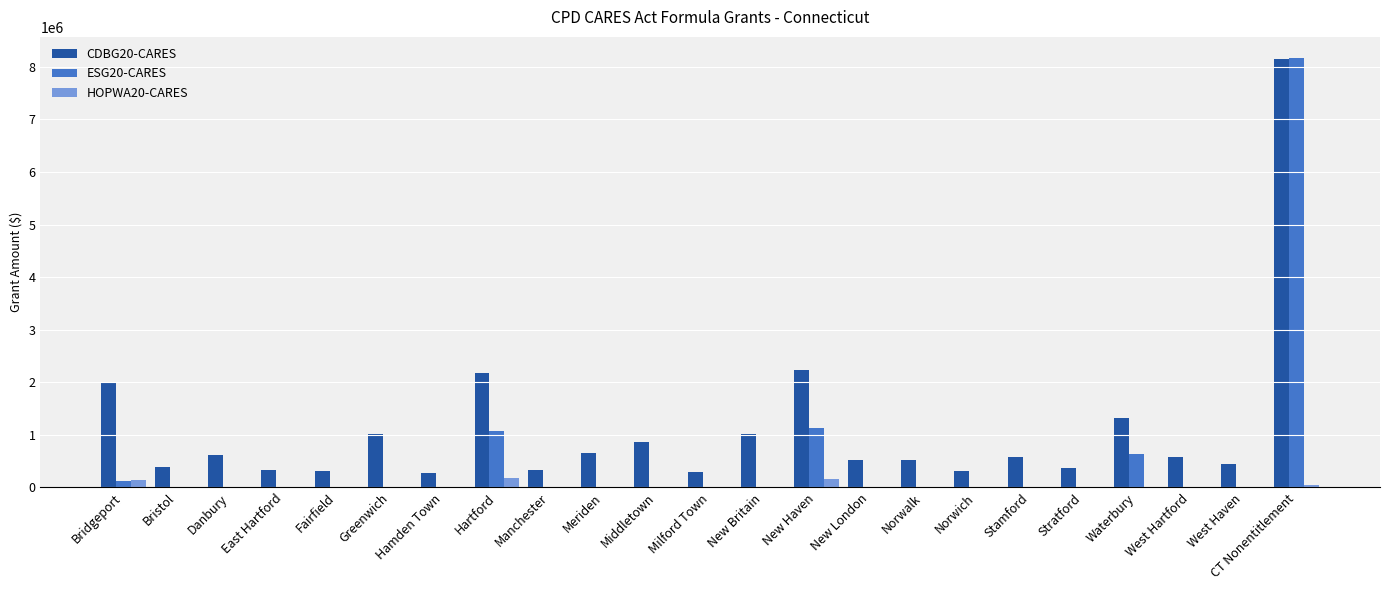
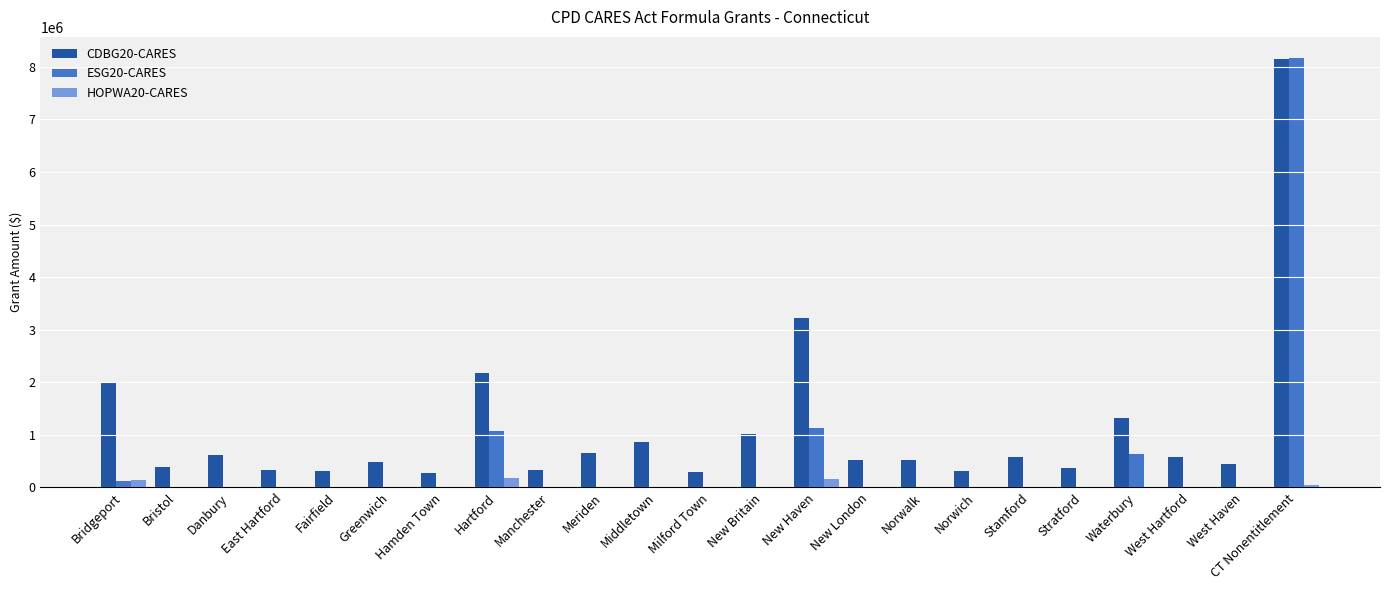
  {
    "CDBG20-CARES": {
      "Bridgeport": 2000000,
      "Bristol": 400000,
      "Danbury": 600000,
      "East Hartford": 300000,
      "Fairfield": 300000,
-     "Greenwich": 1000000,
+     "Greenwich": 500000,
      "Hamden Town": 300000,
      "Hartford": 2200000,
      "Manchester": 300000,
      "Meriden": 600000,
      "Middletown": 900000,
      "Milford Town": 300000,
      "New Britain": 1000000,
-     "New Haven": 2200000,
+     "New Haven": 3200000,
      "New London": 500000,
      "Norwalk": 500000,
      "Norwich": 300000,
      "Stamford": 600000,
      "Stratford": 400000,
      "Waterbury": 1300000,
      "West Hartford": 600000,
      "West Haven": 400000,
      "CT Nonentitlement": 8100000
    },
    "ESG20-CARES": {
      "Bridgeport": 100000,
      "Bristol": 0,
      "Danbury": 0,
      "East Hartford": 0,
      "Fairfield": 0,
      "Greenwich": 0,
      "Hamden Town": 0,
      "Hartford": 1100000,
      "Manchester": 0,
      "Meriden": 0,
      "Middletown": 0,
      "Milford Town": 0,
      "New Britain": 0,
      "New Haven": 1100000,
      "New London": 0,
      "Norwalk": 0,
      "Norwich": 0,
      "Stamford": 0,
      "Stratford": 0,
      "Waterbury": 600000,
      "West Hartford": 0,
      "West Haven": 0,
      "CT Nonentitlement": 8200000
    },
    "HOPWA20-CARES": {
      "Bridgeport": 100000,
      "Bristol": 0,
      "Danbury": 0,
      "East Hartford": 0,
      "Fairfield": 0,
      "Greenwich": 0,
      "Hamden Town": 0,
      "Hartford": 200000,
      "Manchester": 0,
      "Meriden": 0,
      "Middletown": 0,
      "Milford Town": 0,
      "New Britain": 0,
      "New Haven": 200000,
      "New London": 0,
      "Norwalk": 0,
      "Norwich": 0,
      "Stamford": 0,
      "Stratford": 0,
      "Waterbury": 0,
      "West Hartford": 0,
      "West Haven": 0
    }
  }
